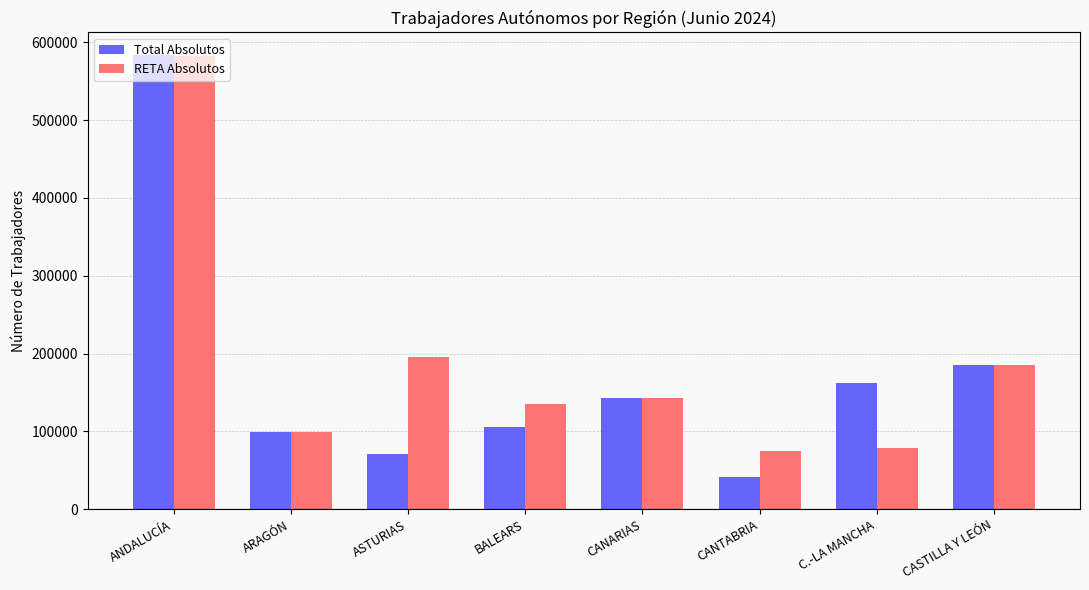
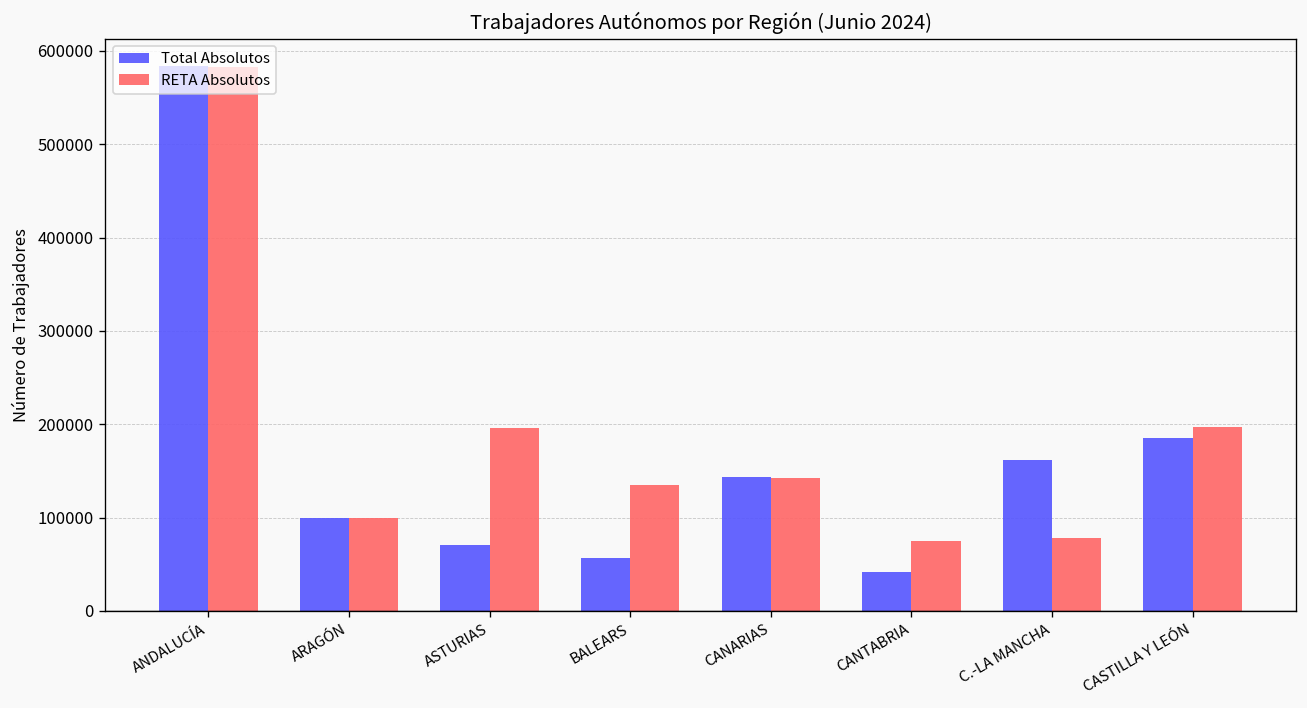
  {
    "Total Absolutos": {
      "ARAGÓN": 100000,
      "ASTURIAS": 70000,
-     "BALEARS": 110000,
+     "BALEARS": 60000,
      "CANARIAS": 140000,
      "CANTABRIA": 40000,
      "C.-LA MANCHA": 160000,
      "CASTILLA Y LEÓN": 190000
    },
    "RETA Absolutos": {
      "ARAGÓN": 100000,
      "ASTURIAS": 200000,
      "BALEARS": 130000,
      "CANARIAS": 140000,
      "CANTABRIA": 80000,
      "C.-LA MANCHA": 80000,
-     "CASTILLA Y LEÓN": 190000
+     "CASTILLA Y LEÓN": 200000
    }
  }
